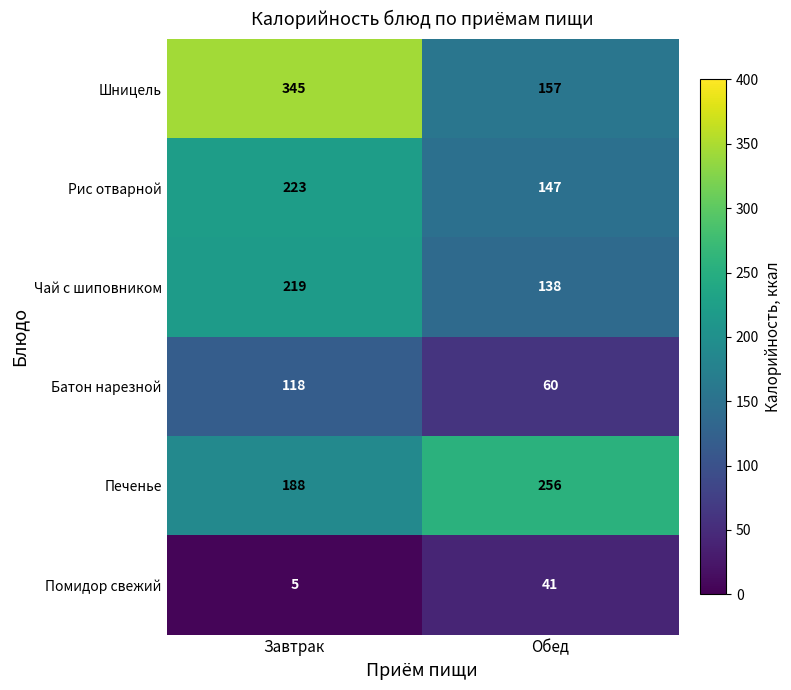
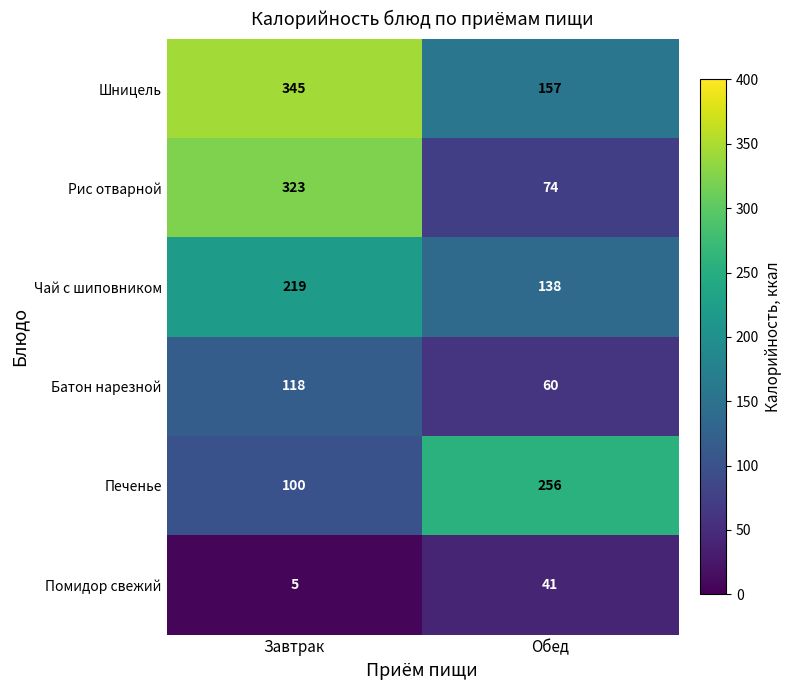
  {
    "Шницель": {
      "Завтрак": 345,
      "Обед": 157
    },
    "Рис отварной": {
-     "Завтрак": 223,
-     "Обед": 147
+     "Завтрак": 323,
+     "Обед": 74
    },
    "Чай с шиповником": {
      "Завтрак": 219,
      "Обед": 138
    },
    "Батон нарезной": {
      "Завтрак": 118,
      "Обед": 60
    },
    "Печенье": {
-     "Завтрак": 188,
+     "Завтрак": 100,
      "Обед": 256
    },
    "Помидор свежий": {
      "Завтрак": 5,
      "Обед": 41
    }
  }
